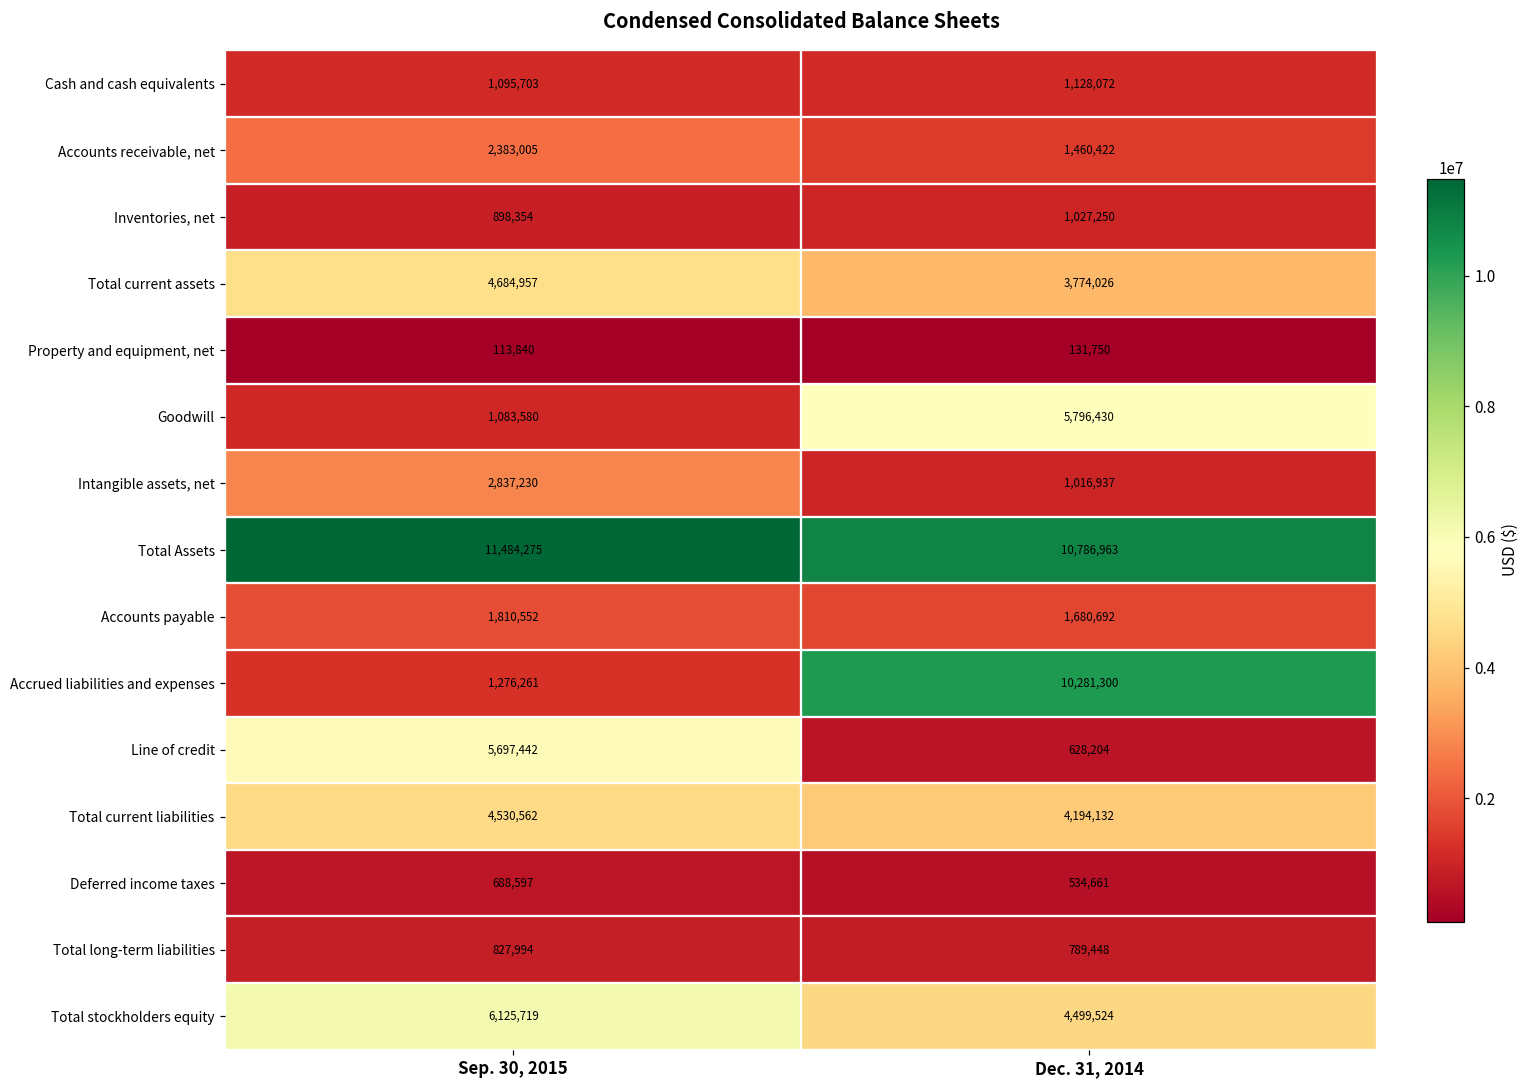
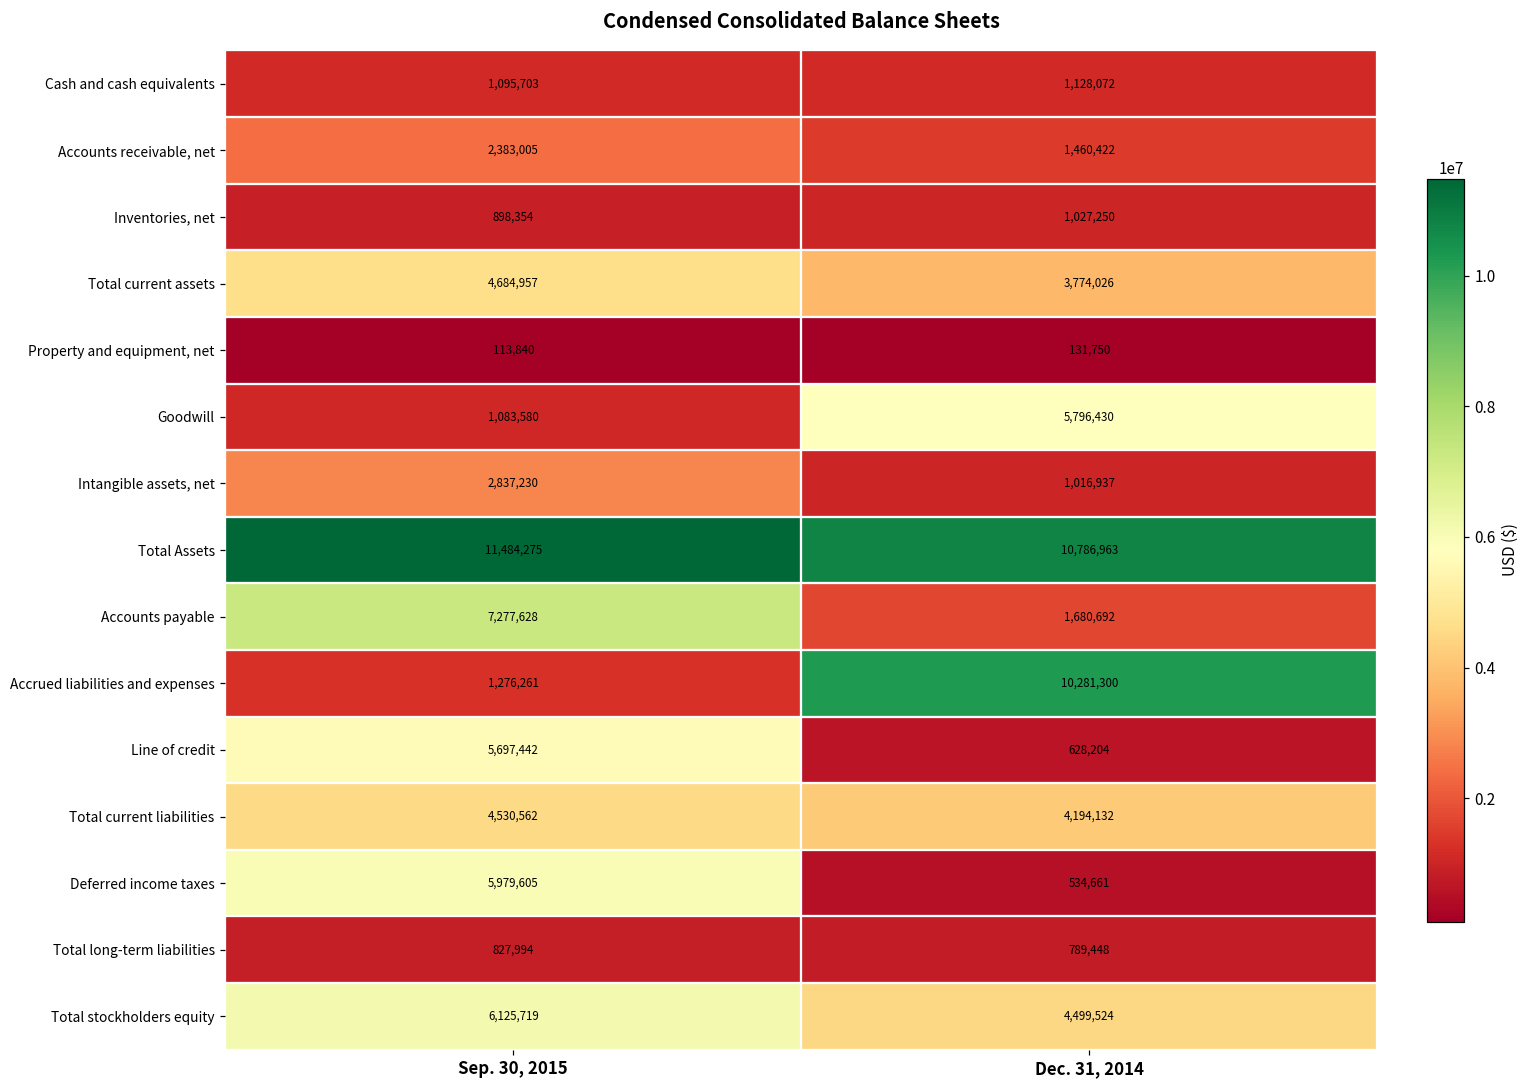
  {
    "Cash and cash equivalents": {
      "Sep. 30, 2015": "1,095,703",
      "Dec. 31, 2014": "1,128,072"
    },
    "Accounts receivable, net": {
      "Sep. 30, 2015": "2,383,005",
      "Dec. 31, 2014": "1,460,422"
    },
    "Inventories, net": {
      "Sep. 30, 2015": "898,354",
      "Dec. 31, 2014": "1,027,250"
    },
    "Total current assets": {
      "Sep. 30, 2015": "4,684,957",
      "Dec. 31, 2014": "3,774,026"
    },
    "Property and equipment, net": {
      "Sep. 30, 2015": "113,840",
      "Dec. 31, 2014": "131,750"
    },
    "Goodwill": {
      "Sep. 30, 2015": "1,083,580",
      "Dec. 31, 2014": "5,796,430"
    },
    "Intangible assets, net": {
      "Sep. 30, 2015": "2,837,230",
      "Dec. 31, 2014": "1,016,937"
    },
    "Total Assets": {
      "Sep. 30, 2015": "11,484,275",
      "Dec. 31, 2014": "10,786,963"
    },
    "Accounts payable": {
-     "Sep. 30, 2015": "1,810,552",
+     "Sep. 30, 2015": "7,277,628",
      "Dec. 31, 2014": "1,680,692"
    },
    "Accrued liabilities and expenses": {
      "Sep. 30, 2015": "1,276,261",
      "Dec. 31, 2014": "10,281,300"
    },
    "Line of credit": {
      "Sep. 30, 2015": "5,697,442",
      "Dec. 31, 2014": "628,204"
    },
    "Total current liabilities": {
      "Sep. 30, 2015": "4,530,562",
      "Dec. 31, 2014": "4,194,132"
    },
    "Deferred income taxes": {
-     "Sep. 30, 2015": "688,597",
+     "Sep. 30, 2015": "5,979,605",
      "Dec. 31, 2014": "534,661"
    },
    "Total long-term liabilities": {
      "Sep. 30, 2015": "827,994",
      "Dec. 31, 2014": "789,448"
    },
    "Total stockholders equity": {
      "Sep. 30, 2015": "6,125,719",
      "Dec. 31, 2014": "4,499,524"
    }
  }
